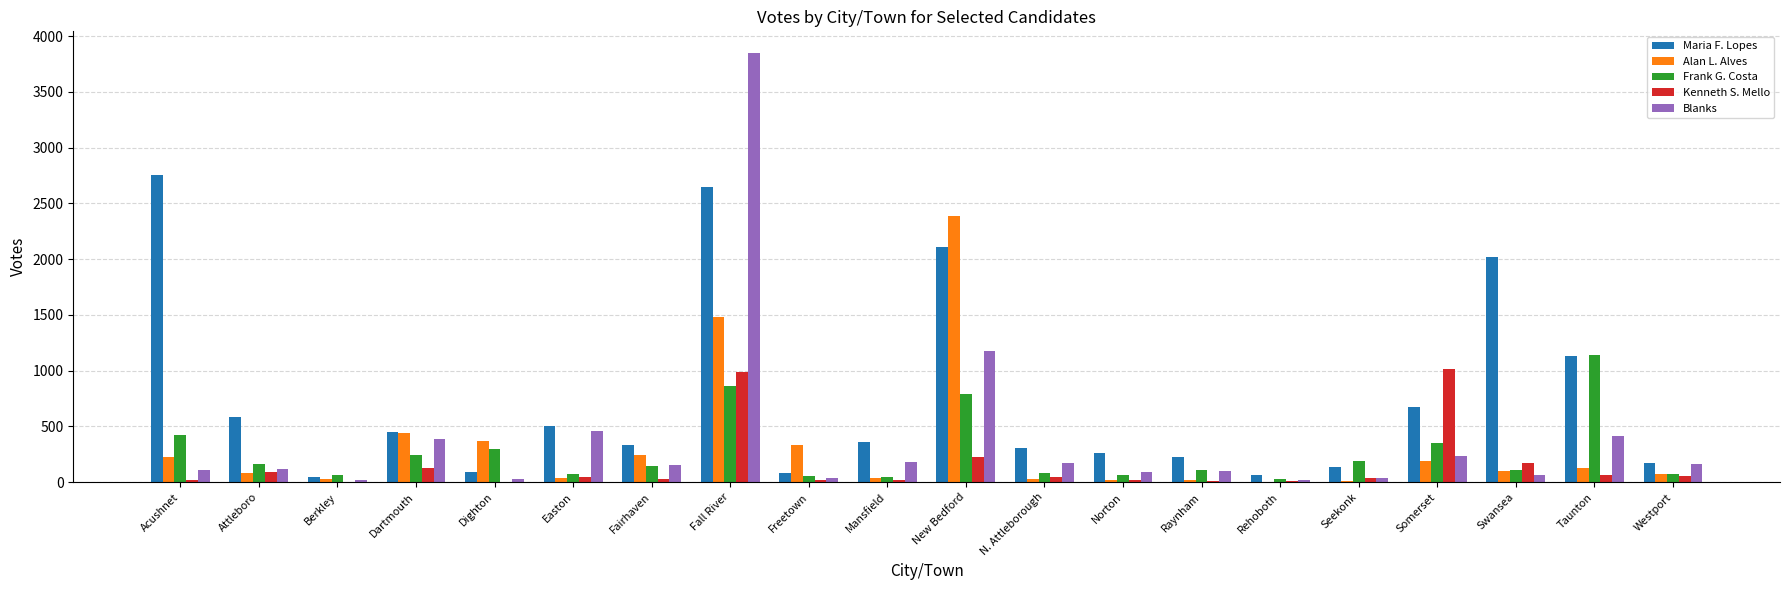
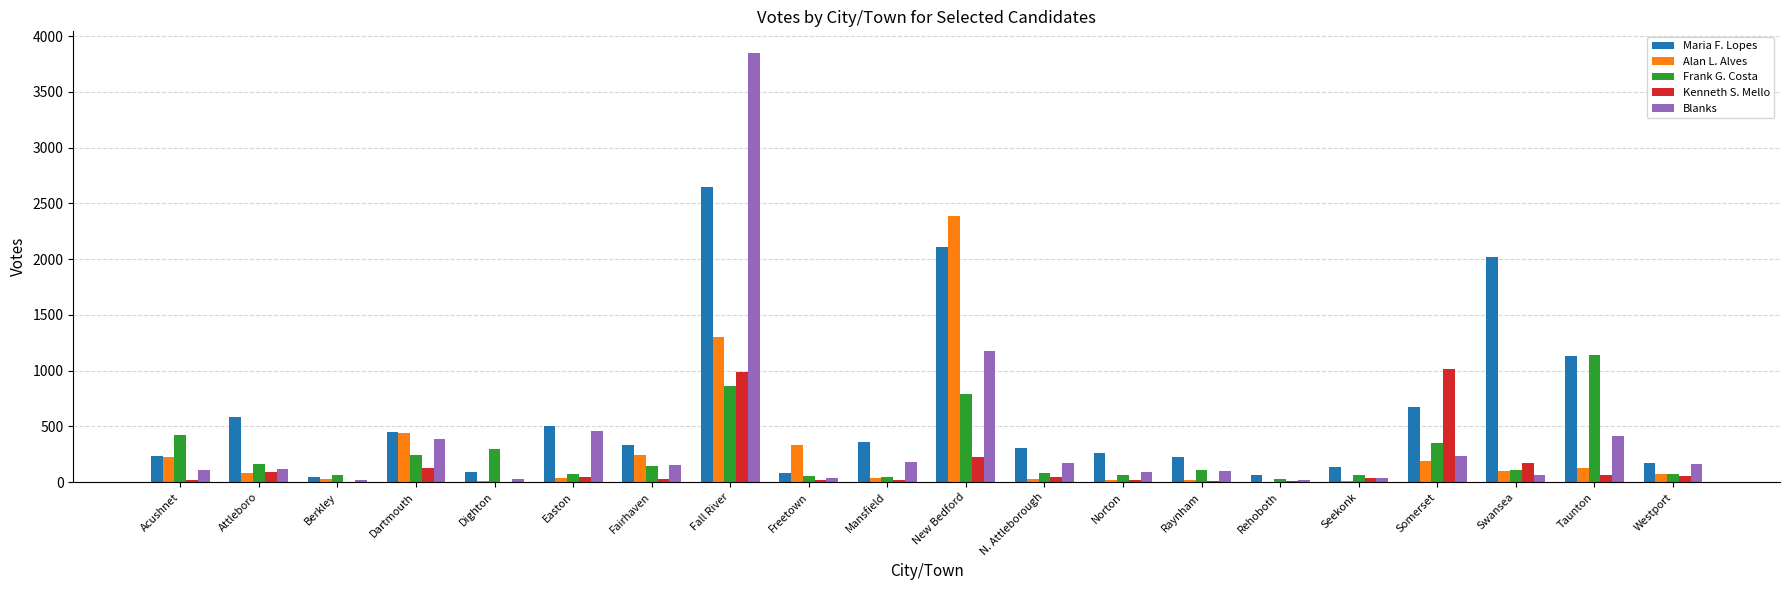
  {
    "Maria F. Lopes": {
-     "Acushnet": 2760,
+     "Acushnet": 230,
      "Attleboro": 590,
      "Berkley": 50,
      "Dartmouth": 450,
      "Dighton": 90,
      "Easton": 500,
      "Fairhaven": 330,
      "Fall River": 2650,
      "Freetown": 80,
      "Mansfield": 360,
      "New Bedford": 2110,
      "N. Attleborough": 310,
      "Norton": 260,
      "Raynham": 220,
      "Rehoboth": 60,
      "Seekonk": 140,
      "Somerset": 670,
      "Swansea": 2020,
      "Taunton": 1130,
      "Westport": 170
    },
    "Alan L. Alves": {
      "Acushnet": 230,
      "Attleboro": 90,
      "Berkley": 30,
      "Dartmouth": 440,
-     "Dighton": 370,
+     "Dighton": 20,
      "Easton": 30,
      "Fairhaven": 250,
-     "Fall River": 1480,
+     "Fall River": 1300,
      "Freetown": 330,
      "Mansfield": 40,
      "New Bedford": 2390,
      "N. Attleborough": 30,
      "Norton": 20,
      "Somerset": 190,
      "Swansea": 100,
      "Taunton": 130,
      "Westport": 80
    },
    "Frank G. Costa": {
      "Acushnet": 430,
      "Attleboro": 160,
      "Berkley": 70,
      "Dartmouth": 240,
      "Dighton": 300,
      "Easton": 70,
      "Fairhaven": 150,
      "Fall River": 860,
      "Freetown": 50,
      "Mansfield": 40,
      "New Bedford": 790,
      "N. Attleborough": 80,
      "Norton": 60,
      "Raynham": 110,
      "Rehoboth": 30,
-     "Seekonk": 190,
+     "Seekonk": 70,
      "Somerset": 350,
      "Swansea": 110,
      "Taunton": 1140,
      "Westport": 70
    },
    "Kenneth S. Mello": {
      "Attleboro": 90,
      "Dartmouth": 130,
      "Easton": 50,
      "Fairhaven": 30,
      "Fall River": 990,
      "New Bedford": 230,
      "N. Attleborough": 50,
      "Seekonk": 40,
      "Somerset": 1010,
      "Swansea": 170,
      "Taunton": 70,
      "Westport": 50
    },
    "Blanks": {
      "Acushnet": 110,
      "Attleboro": 120,
      "Dartmouth": 390,
      "Dighton": 30,
      "Easton": 460,
      "Fairhaven": 160,
      "Fall River": 3850,
      "Freetown": 40,
      "Mansfield": 180,
      "New Bedford": 1170,
      "N. Attleborough": 170,
      "Norton": 90,
      "Raynham": 100,
      "Seekonk": 40,
      "Somerset": 240,
      "Swansea": 70,
      "Taunton": 420,
      "Westport": 160
    }
  }
